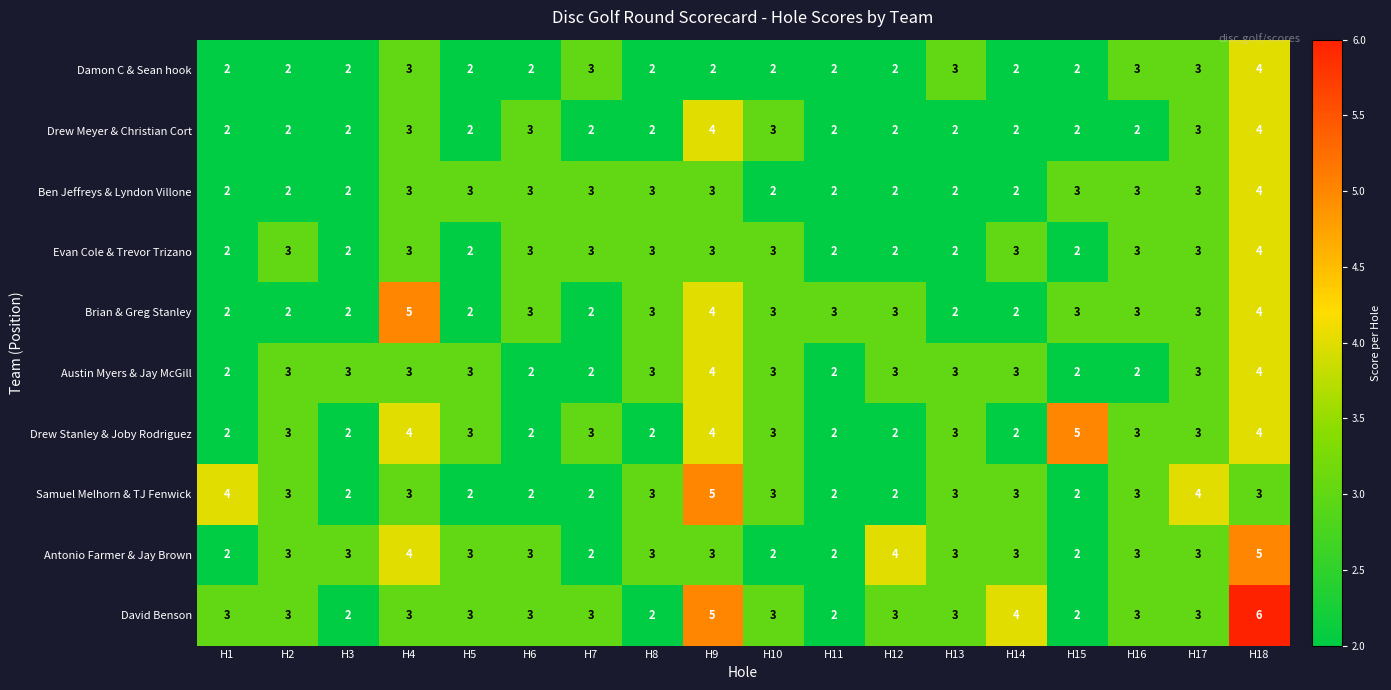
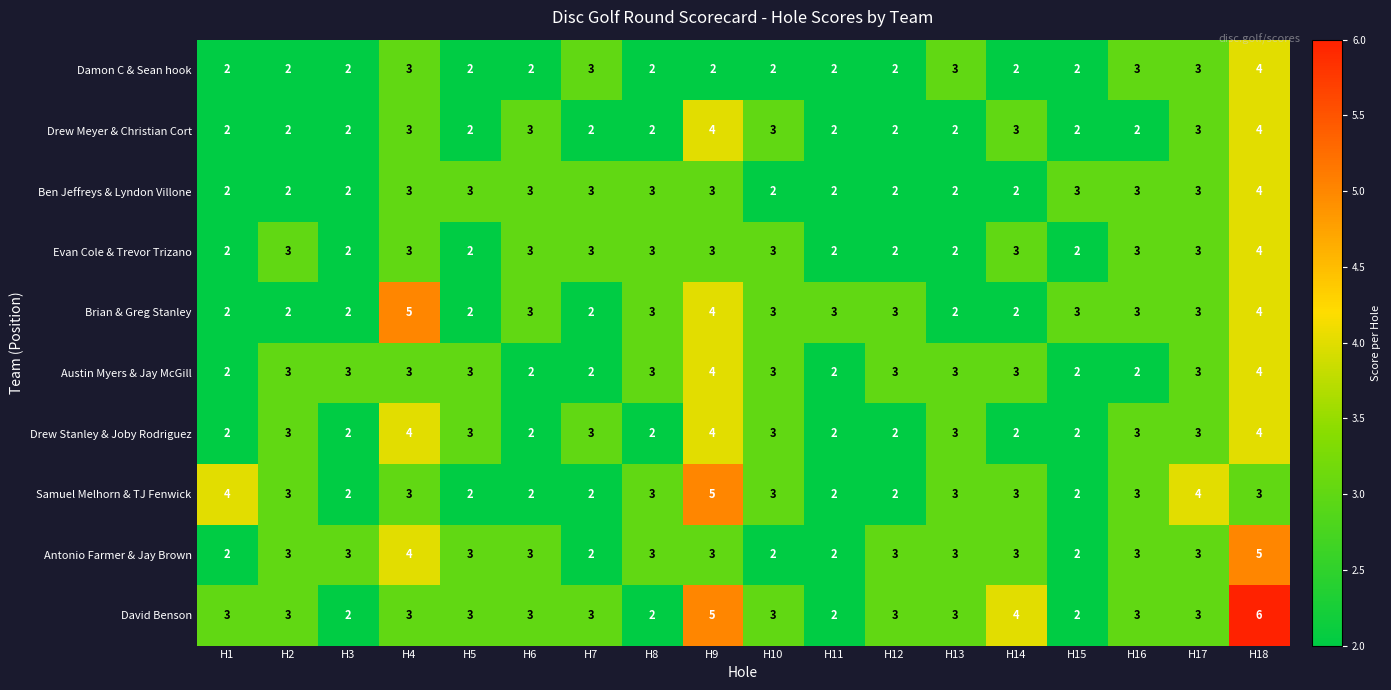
  {
    "Damon C & Sean hook": {
      "H1": 2,
      "H2": 2,
      "H3": 2,
      "H4": 3,
      "H5": 2,
      "H6": 2,
      "H7": 3,
      "H8": 2,
      "H9": 2,
      "H10": 2,
      "H11": 2,
      "H12": 2,
      "H13": 3,
      "H14": 2,
      "H15": 2,
      "H16": 3,
      "H17": 3,
      "H18": 4
    },
    "Drew Meyer & Christian Cort": {
      "H1": 2,
      "H2": 2,
      "H3": 2,
      "H4": 3,
      "H5": 2,
      "H6": 3,
      "H7": 2,
      "H8": 2,
      "H9": 4,
      "H10": 3,
      "H11": 2,
      "H12": 2,
      "H13": 2,
-     "H14": 2,
+     "H14": 3,
      "H15": 2,
      "H16": 2,
      "H17": 3,
      "H18": 4
    },
    "Ben Jeffreys & Lyndon Villone": {
      "H1": 2,
      "H2": 2,
      "H3": 2,
      "H4": 3,
      "H5": 3,
      "H6": 3,
      "H7": 3,
      "H8": 3,
      "H9": 3,
      "H10": 2,
      "H11": 2,
      "H12": 2,
      "H13": 2,
      "H14": 2,
      "H15": 3,
      "H16": 3,
      "H17": 3,
      "H18": 4
    },
    "Evan Cole & Trevor Trizano": {
      "H1": 2,
      "H2": 3,
      "H3": 2,
      "H4": 3,
      "H5": 2,
      "H6": 3,
      "H7": 3,
      "H8": 3,
      "H9": 3,
      "H10": 3,
      "H11": 2,
      "H12": 2,
      "H13": 2,
      "H14": 3,
      "H15": 2,
      "H16": 3,
      "H17": 3,
      "H18": 4
    },
    "Brian & Greg Stanley": {
      "H1": 2,
      "H2": 2,
      "H3": 2,
      "H4": 5,
      "H5": 2,
      "H6": 3,
      "H7": 2,
      "H8": 3,
      "H9": 4,
      "H10": 3,
      "H11": 3,
      "H12": 3,
      "H13": 2,
      "H14": 2,
      "H15": 3,
      "H16": 3,
      "H17": 3,
      "H18": 4
    },
    "Austin Myers & Jay McGill": {
      "H1": 2,
      "H2": 3,
      "H3": 3,
      "H4": 3,
      "H5": 3,
      "H6": 2,
      "H7": 2,
      "H8": 3,
      "H9": 4,
      "H10": 3,
      "H11": 2,
      "H12": 3,
      "H13": 3,
      "H14": 3,
      "H15": 2,
      "H16": 2,
      "H17": 3,
      "H18": 4
    },
    "Drew Stanley & Joby Rodriguez": {
      "H1": 2,
      "H2": 3,
      "H3": 2,
      "H4": 4,
      "H5": 3,
      "H6": 2,
      "H7": 3,
      "H8": 2,
      "H9": 4,
      "H10": 3,
      "H11": 2,
      "H12": 2,
      "H13": 3,
      "H14": 2,
-     "H15": 5,
+     "H15": 2,
      "H16": 3,
      "H17": 3,
      "H18": 4
    },
    "Samuel Melhorn & TJ Fenwick": {
      "H1": 4,
      "H2": 3,
      "H3": 2,
      "H4": 3,
      "H5": 2,
      "H6": 2,
      "H7": 2,
      "H8": 3,
      "H9": 5,
      "H10": 3,
      "H11": 2,
      "H12": 2,
      "H13": 3,
      "H14": 3,
      "H15": 2,
      "H16": 3,
      "H17": 4,
      "H18": 3
    },
    "Antonio Farmer & Jay Brown": {
      "H1": 2,
      "H2": 3,
      "H3": 3,
      "H4": 4,
      "H5": 3,
      "H6": 3,
      "H7": 2,
      "H8": 3,
      "H9": 3,
      "H10": 2,
      "H11": 2,
-     "H12": 4,
+     "H12": 3,
      "H13": 3,
      "H14": 3,
      "H15": 2,
      "H16": 3,
      "H17": 3,
      "H18": 5
    },
    "David Benson": {
      "H1": 3,
      "H2": 3,
      "H3": 2,
      "H4": 3,
      "H5": 3,
      "H6": 3,
      "H7": 3,
      "H8": 2,
      "H9": 5,
      "H10": 3,
      "H11": 2,
      "H12": 3,
      "H13": 3,
      "H14": 4,
      "H15": 2,
      "H16": 3,
      "H17": 3,
      "H18": 6
    }
  }
